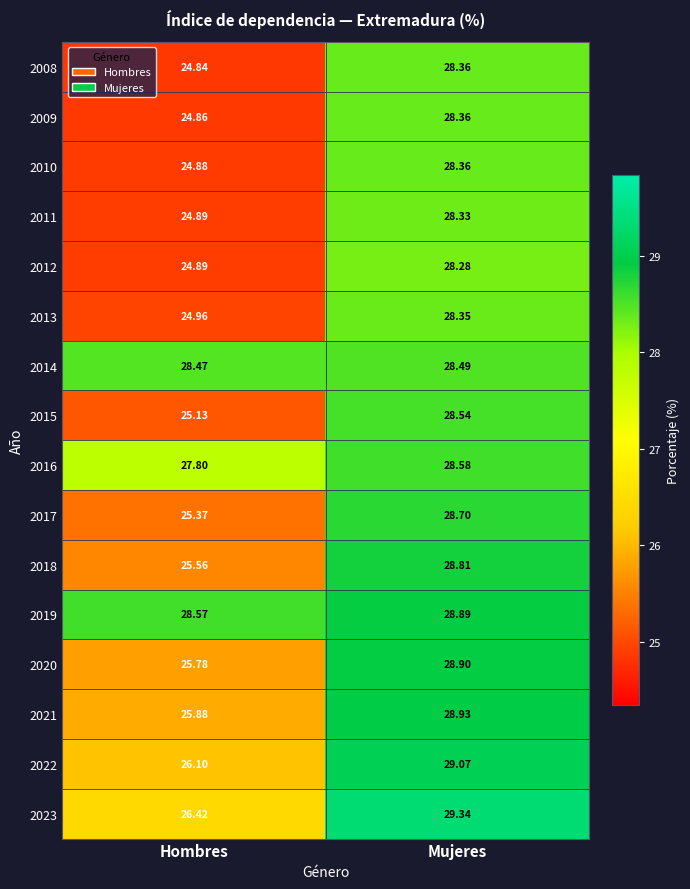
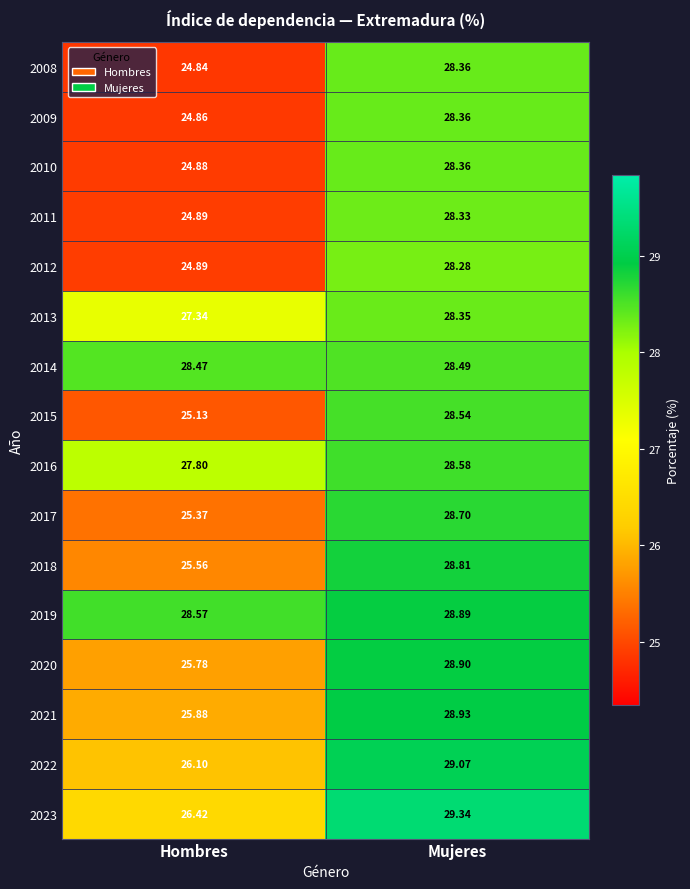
  {
    "2008": {
      "Hombres": 24.84,
      "Mujeres": 28.36
    },
    "2009": {
      "Hombres": 24.86,
      "Mujeres": 28.36
    },
    "2010": {
      "Hombres": 24.88,
      "Mujeres": 28.36
    },
    "2011": {
      "Hombres": 24.89,
      "Mujeres": 28.33
    },
    "2012": {
      "Hombres": 24.89,
      "Mujeres": 28.28
    },
    "2013": {
-     "Hombres": 24.96,
+     "Hombres": 27.34,
      "Mujeres": 28.35
    },
    "2014": {
      "Hombres": 28.47,
      "Mujeres": 28.49
    },
    "2015": {
      "Hombres": 25.13,
      "Mujeres": 28.54
    },
    "2016": {
      "Hombres": 27.80,
      "Mujeres": 28.58
    },
    "2017": {
      "Hombres": 25.37,
      "Mujeres": 28.70
    },
    "2018": {
      "Hombres": 25.56,
      "Mujeres": 28.81
    },
    "2019": {
      "Hombres": 28.57,
      "Mujeres": 28.89
    },
    "2020": {
      "Hombres": 25.78,
      "Mujeres": 28.90
    },
    "2021": {
      "Hombres": 25.88,
      "Mujeres": 28.93
    },
    "2022": {
      "Hombres": 26.10,
      "Mujeres": 29.07
    },
    "2023": {
      "Hombres": 26.42,
      "Mujeres": 29.34
    }
  }
